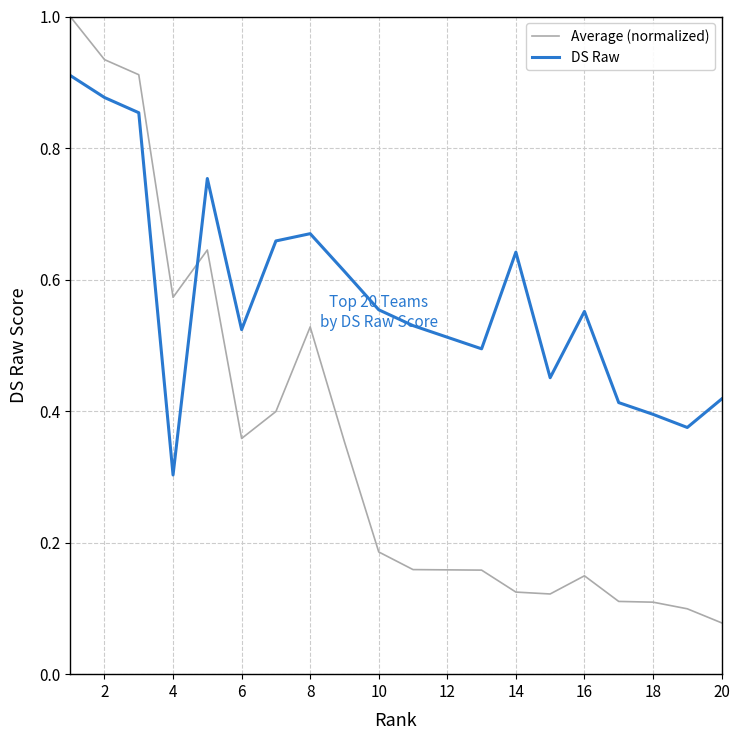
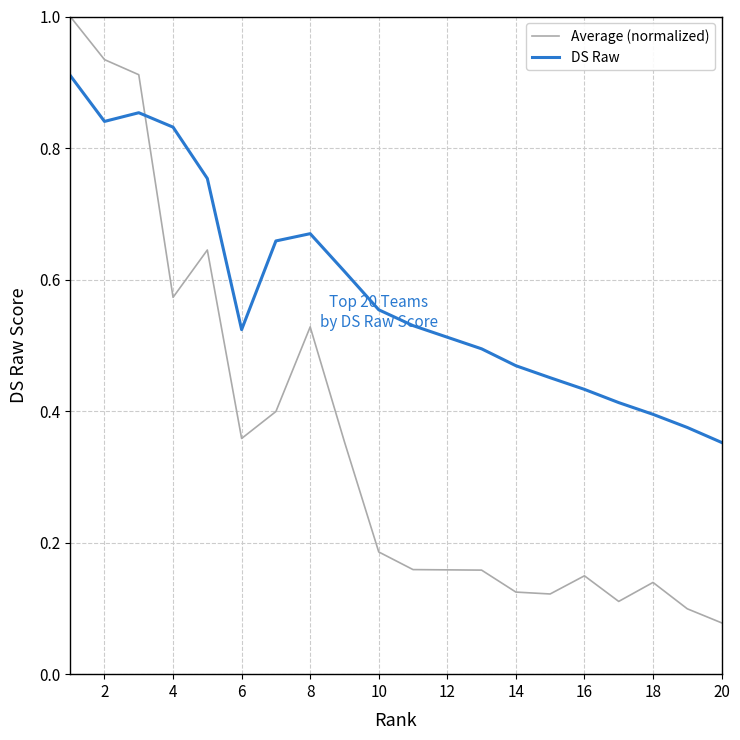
  {
    "Average (normalized)": {
      "2": 0.93,
      "4": 0.57,
      "6": 0.36,
      "8": 0.53,
      "10": 0.19,
      "12": 0.16,
      "14": 0.12,
      "16": 0.15,
-     "18": 0.11,
+     "18": 0.14,
      "20": 0.08
    },
    "DS Raw": {
-     "2": 0.88,
-     "4": 0.30,
+     "2": 0.84,
+     "4": 0.83,
      "6": 0.52,
      "8": 0.67,
      "12": 0.51,
-     "14": 0.64,
-     "16": 0.55,
+     "14": 0.47,
+     "16": 0.43,
      "18": 0.40,
-     "20": 0.42
+     "20": 0.35
    }
  }
